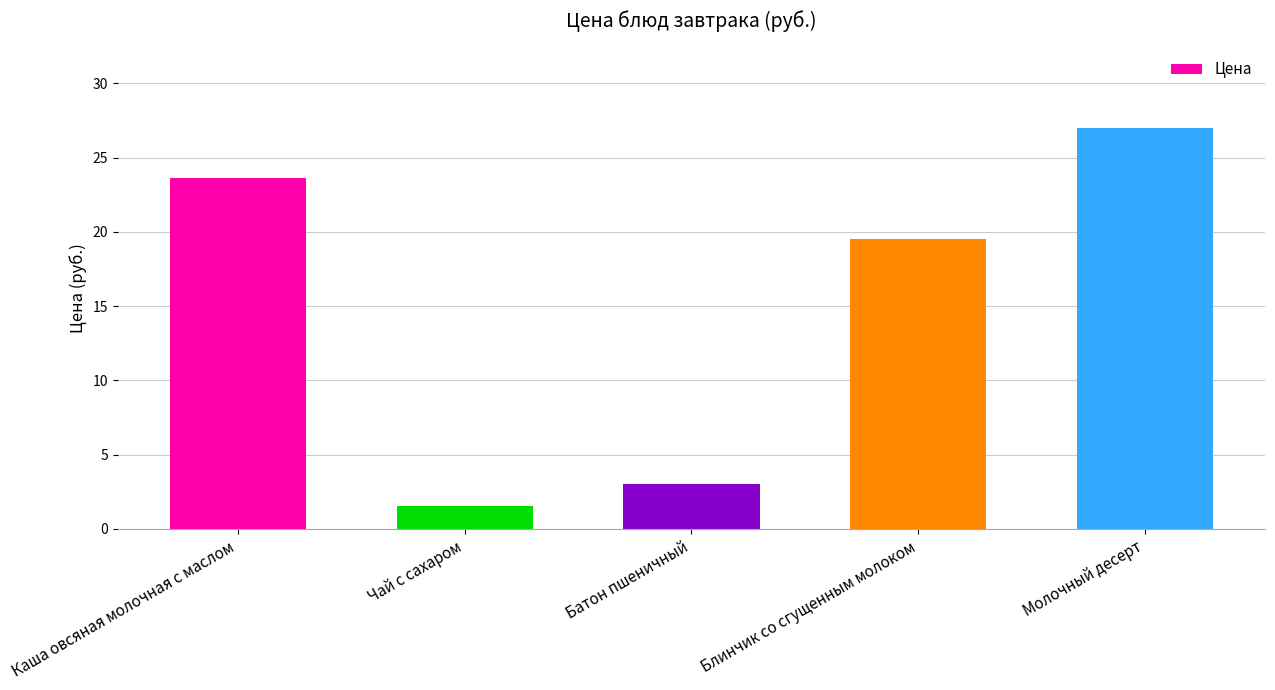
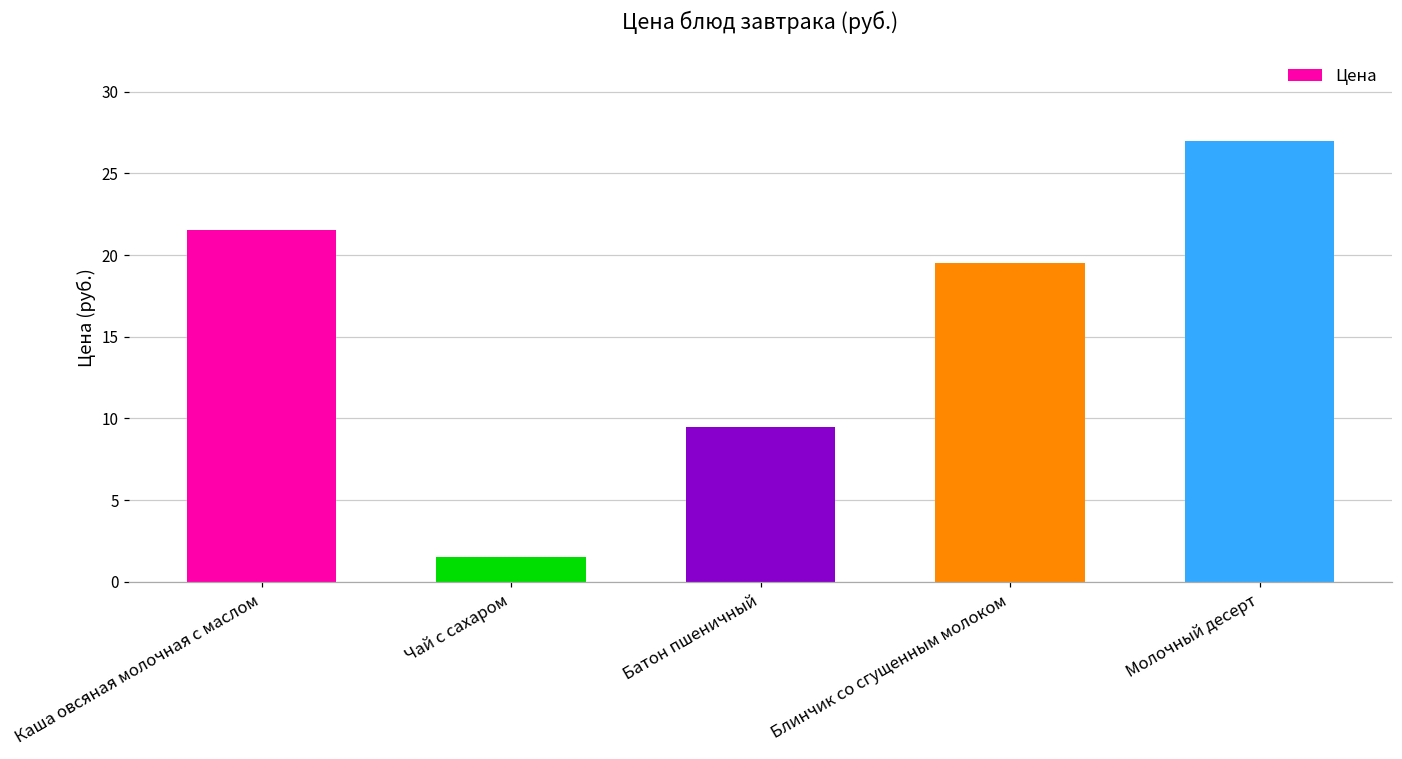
  {
-   "Каша овсяная молочная с маслом": 23.6,
+   "Каша овсяная молочная с маслом": 21.5,
    "Чай с сахаром": 1.5,
-   "Батон пшеничный": 3.0,
+   "Батон пшеничный": 9.5,
    "Блинчик со сгущенным молоком": 19.5,
    "Молочный десерт": 27.0
  }
